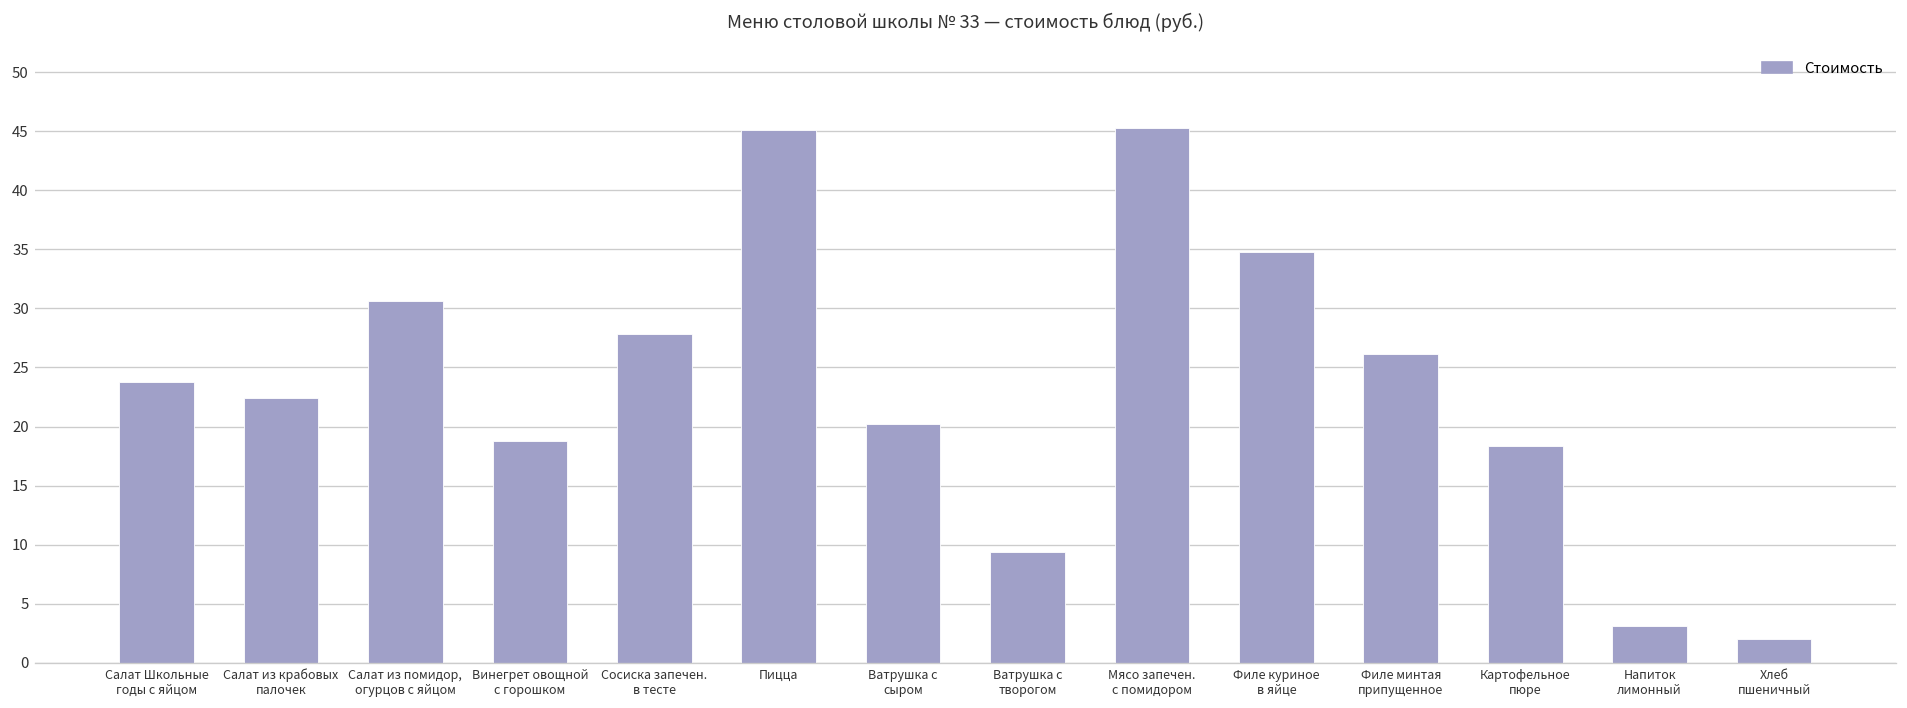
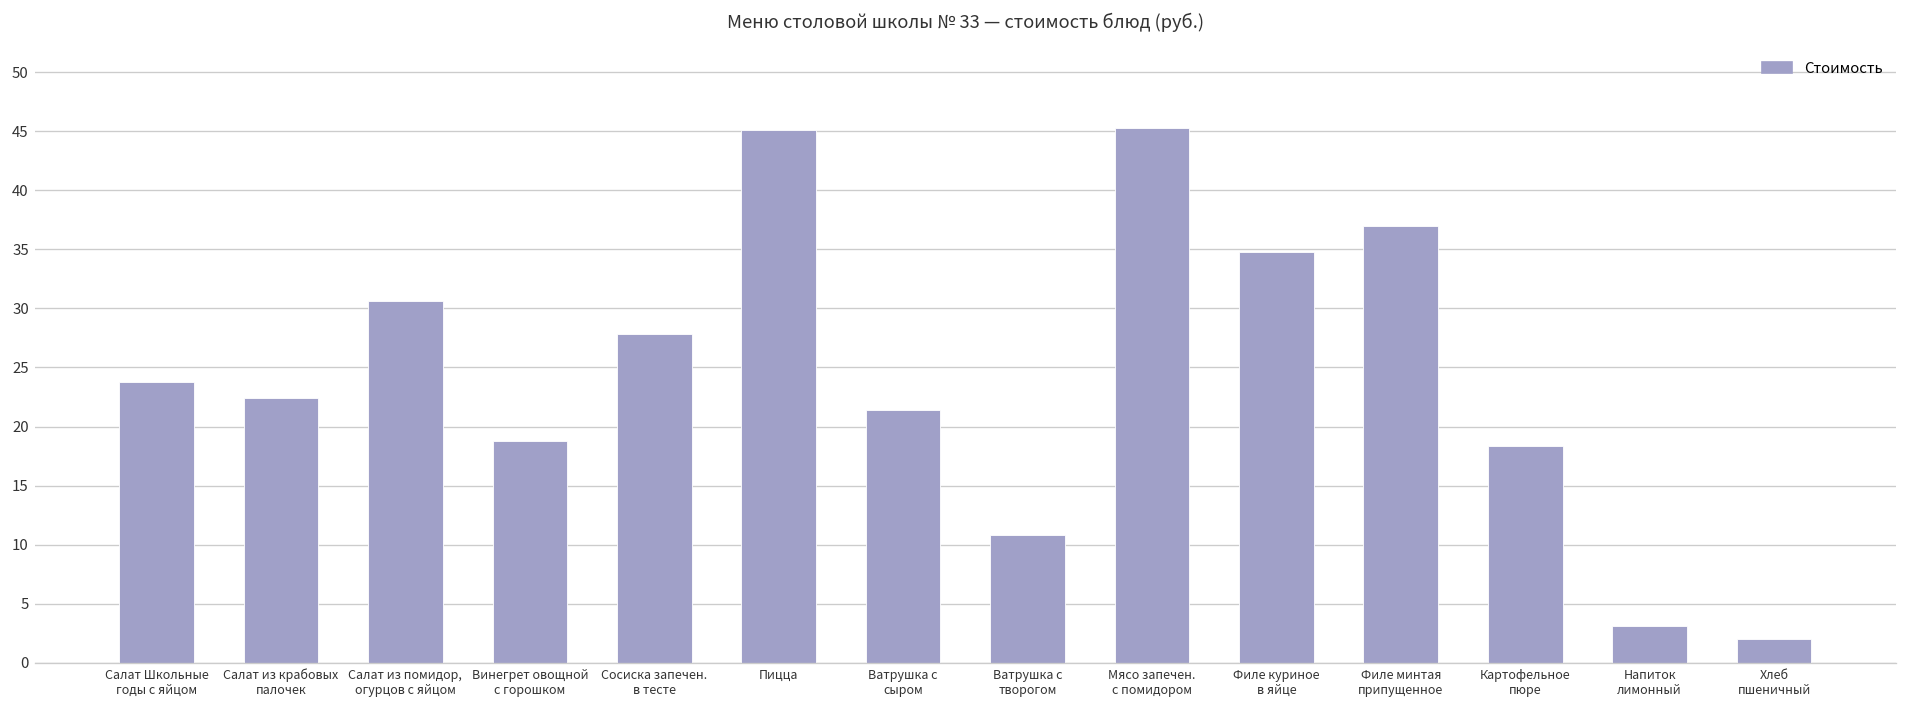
  {
    "Салат Школьные годы с яйцом": 24,
    "Салат из крабовых палочек": 22,
    "Салат из помидор, огурцов с яйцом": 31,
    "Винегрет овощной с горошком": 19,
    "Сосиска запечен. в тесте": 28,
    "Пицца": 45,
-   "Ватрушка с сыром": 20,
-   "Ватрушка с творогом": 9,
+   "Ватрушка с сыром": 21,
+   "Ватрушка с творогом": 11,
    "Мясо запечен. с помидором": 45,
    "Филе куриное в яйце": 35,
-   "Филе минтая припущенное": 26,
+   "Филе минтая припущенное": 37,
    "Картофельное пюре": 18,
    "Напиток лимонный": 3,
    "Хлеб пшеничный": 2
  }
